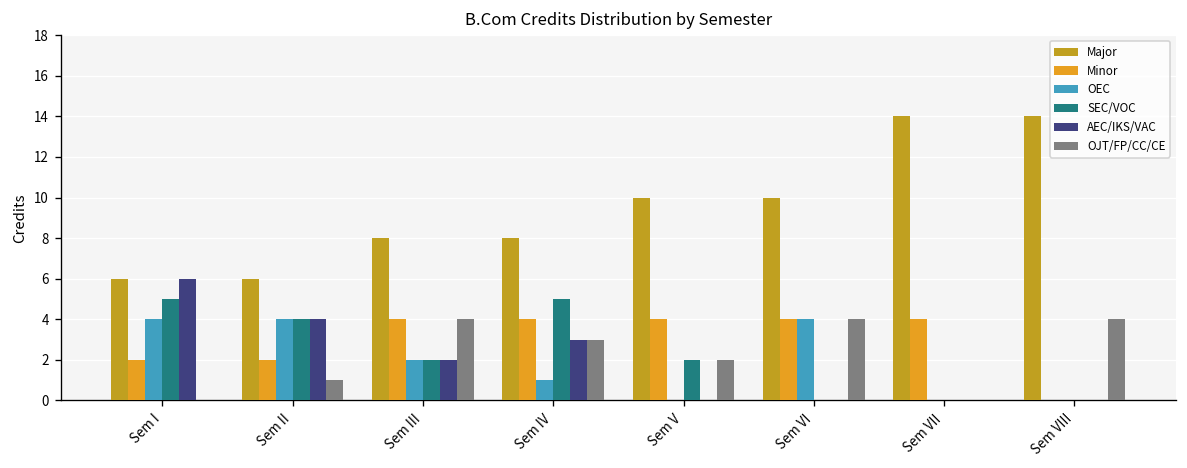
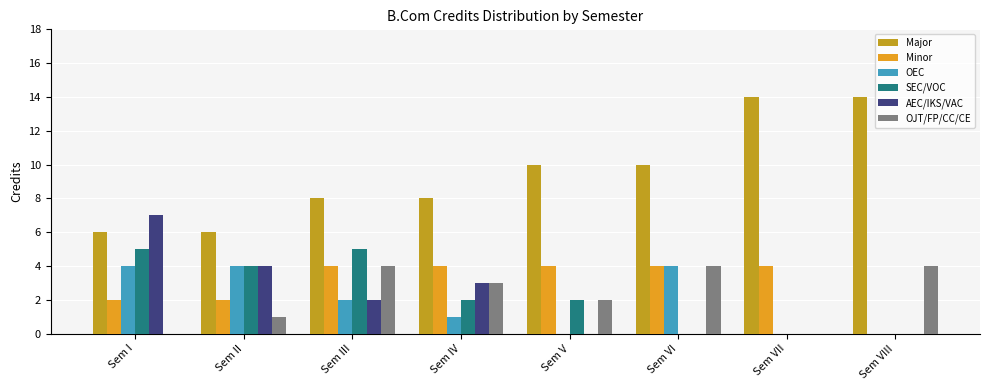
  {
    "OEC": {
      "Sem I": 4,
      "Sem II": 4,
      "Sem III": 2,
      "Sem IV": 1,
      "Sem V": 0,
      "Sem VI": 4,
      "Sem VII": 0,
      "Sem VIII": 0
    },
    "SEC/VOC": {
      "Sem I": 5,
      "Sem II": 4,
-     "Sem III": 2,
-     "Sem IV": 5,
+     "Sem III": 5,
+     "Sem IV": 2,
      "Sem V": 2,
      "Sem VI": 0,
      "Sem VII": 0,
      "Sem VIII": 0
    },
    "AEC/IKS/VAC": {
-     "Sem I": 6,
+     "Sem I": 7,
      "Sem II": 4,
      "Sem III": 2,
      "Sem IV": 3,
      "Sem V": 0,
      "Sem VI": 0,
      "Sem VII": 0,
      "Sem VIII": 0
    },
    "OJT/FP/CC/CE": {
      "Sem I": 0,
      "Sem II": 1,
      "Sem III": 4,
      "Sem IV": 3,
      "Sem V": 2,
      "Sem VI": 4,
      "Sem VII": 0,
      "Sem VIII": 4
    }
  }
